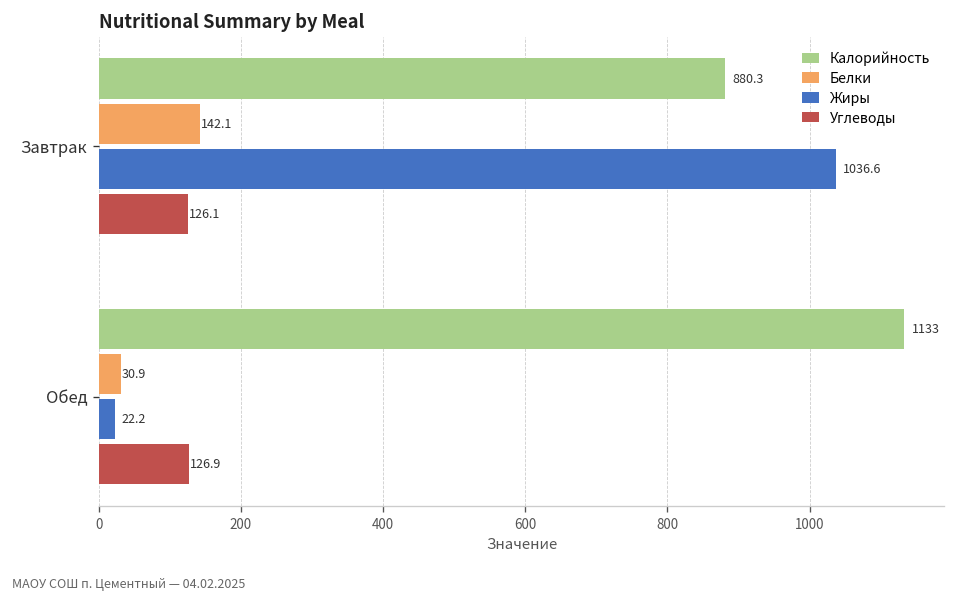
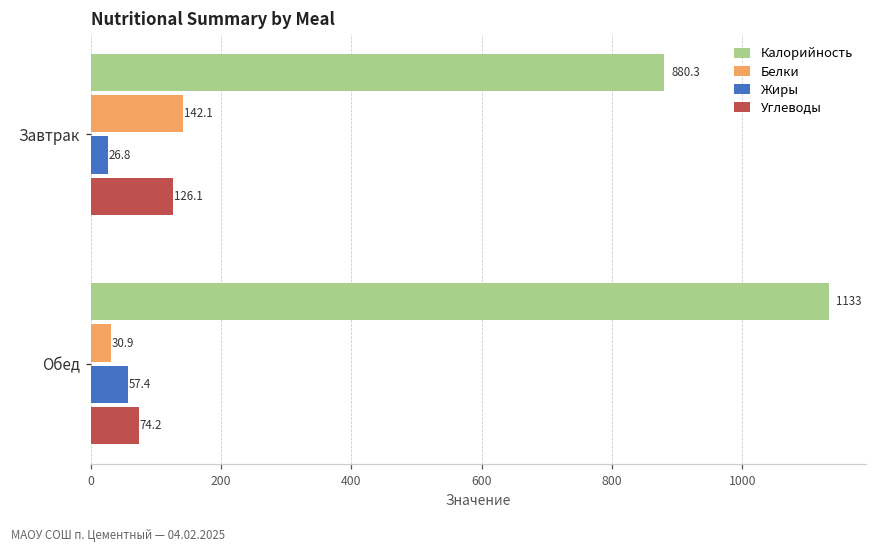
  {
    "Калорийность": {
      "Завтрак": 880.3,
      "Обед": 1133
    },
    "Белки": {
      "Завтрак": 142.1,
      "Обед": 30.9
    },
    "Жиры": {
-     "Завтрак": 1036.6,
-     "Обед": 22.2
+     "Завтрак": 26.8,
+     "Обед": 57.4
    },
    "Углеводы": {
      "Завтрак": 126.1,
-     "Обед": 126.9
+     "Обед": 74.2
    }
  }
